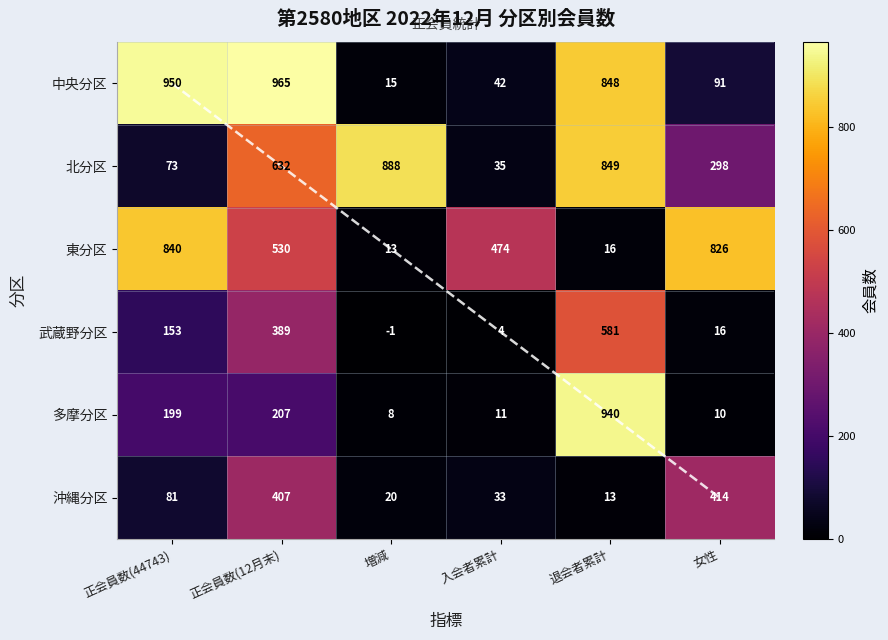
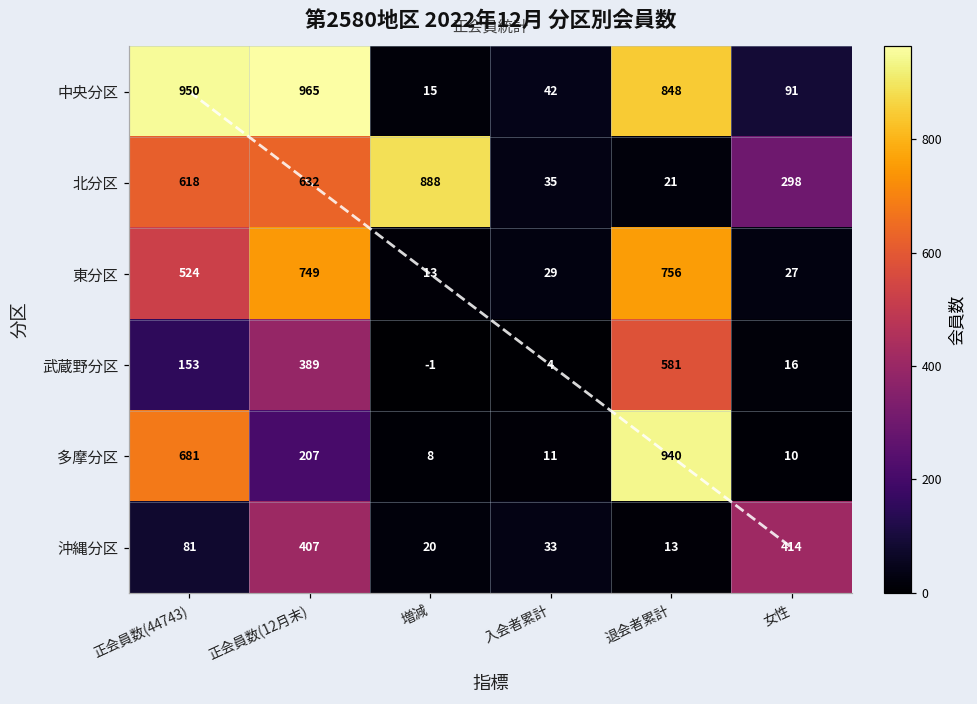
  {
    "中央分区": {
      "正会員数(12月末)": 965,
      "増減": 15,
      "入会者累計": 42,
      "退会者累計": 848,
      "女性": 91
    },
    "北分区": {
-     "正会員数(44743)": 73,
+     "正会員数(44743)": 618,
      "増減": 888,
      "入会者累計": 35,
-     "退会者累計": 849,
+     "退会者累計": 21,
      "女性": 298
    },
    "東分区": {
-     "正会員数(44743)": 840,
-     "正会員数(12月末)": 530,
-     "入会者累計": 474,
-     "退会者累計": 16,
-     "女性": 826
+     "正会員数(44743)": 524,
+     "正会員数(12月末)": 749,
+     "入会者累計": 29,
+     "退会者累計": 756,
+     "女性": 27
    },
    "武蔵野分区": {
      "正会員数(44743)": 153,
      "正会員数(12月末)": 389,
      "増減": -1,
      "退会者累計": 581,
      "女性": 16
    },
    "多摩分区": {
-     "正会員数(44743)": 199,
+     "正会員数(44743)": 681,
      "正会員数(12月末)": 207,
      "増減": 8,
      "入会者累計": 11,
      "女性": 10
    },
    "沖縄分区": {
      "正会員数(44743)": 81,
      "正会員数(12月末)": 407,
      "増減": 20,
      "入会者累計": 33,
      "退会者累計": 13
    }
  }
